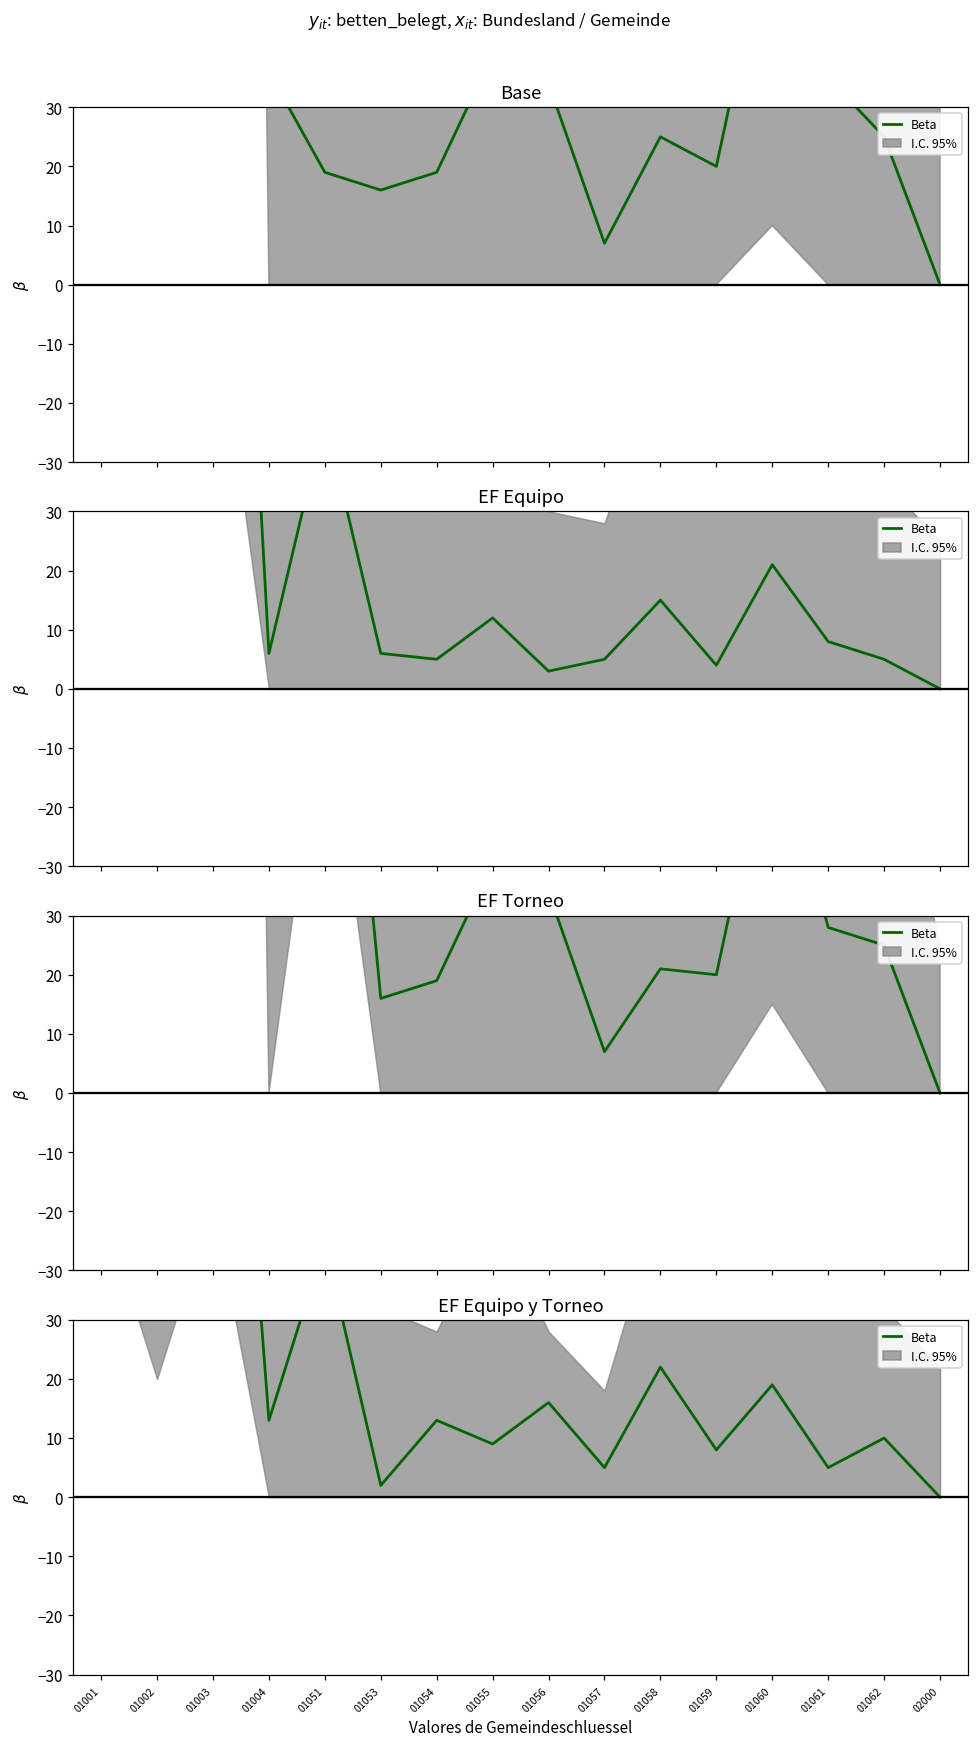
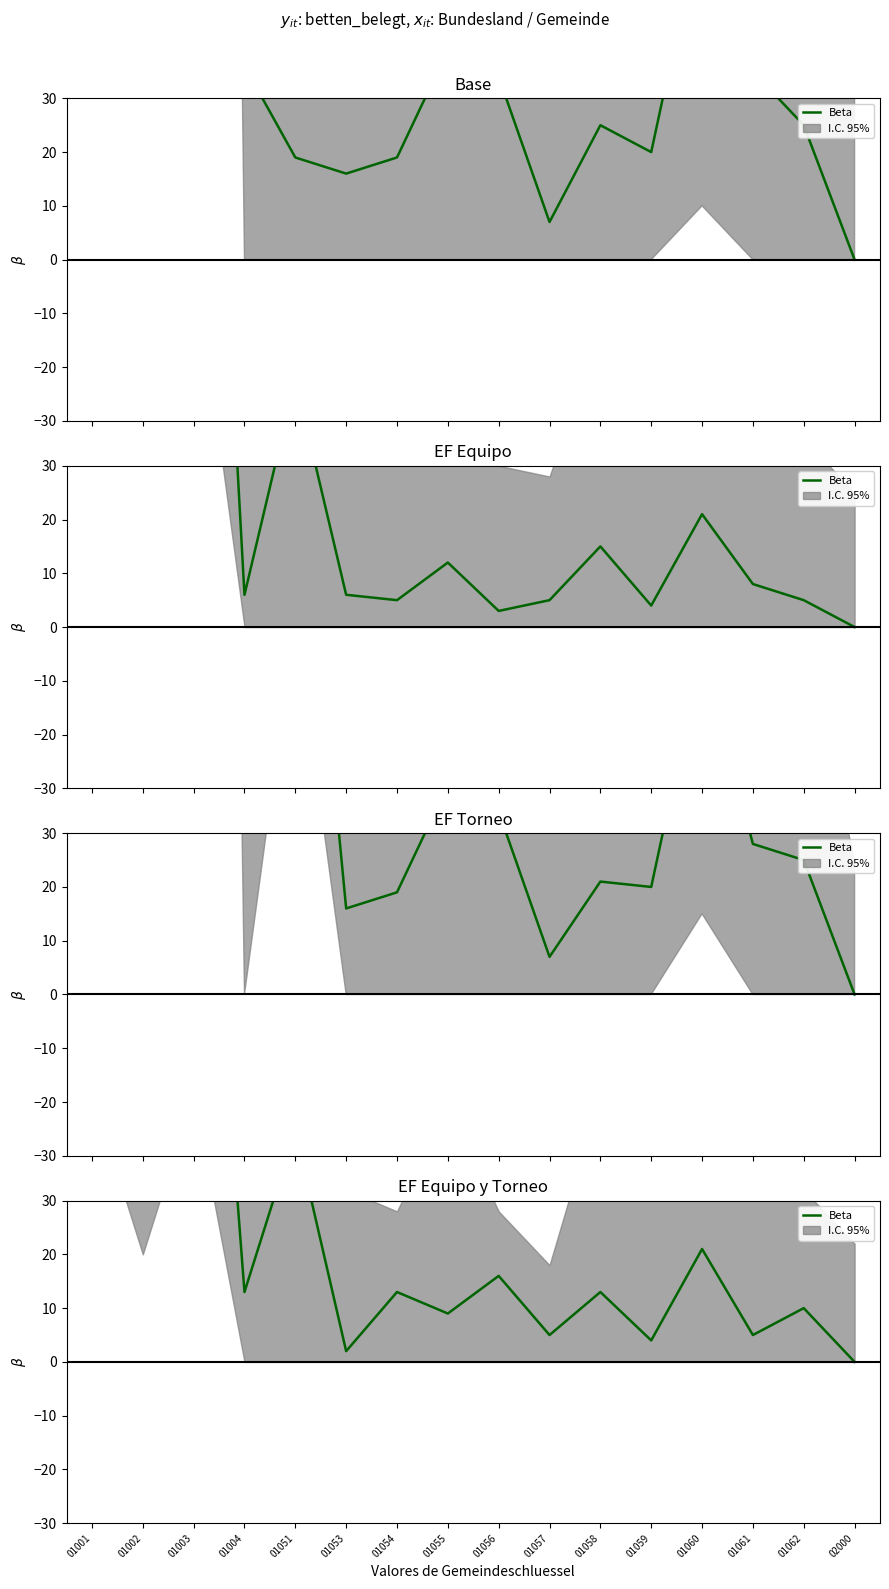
  {
    "EF Equipo y Torneo": {
      "Beta": {
        "01004": 13,
        "01053": 2,
        "01054": 13,
        "01055": 9,
        "01056": 16,
        "01057": 5,
-       "01058": 22,
-       "01059": 8,
-       "01060": 19,
+       "01058": 13,
+       "01059": 4,
+       "01060": 21,
        "01061": 5,
        "01062": 10,
        "02000": 0
      }
    }
  }
